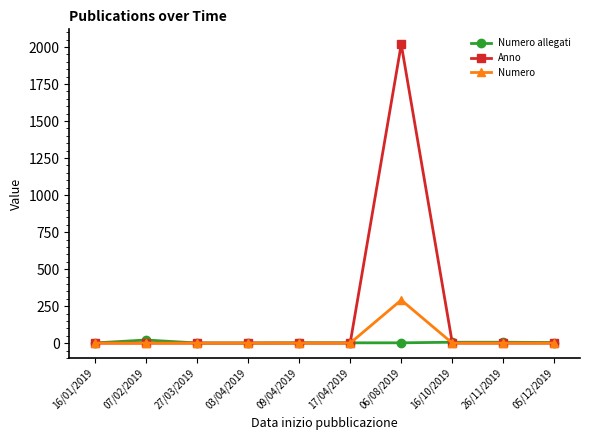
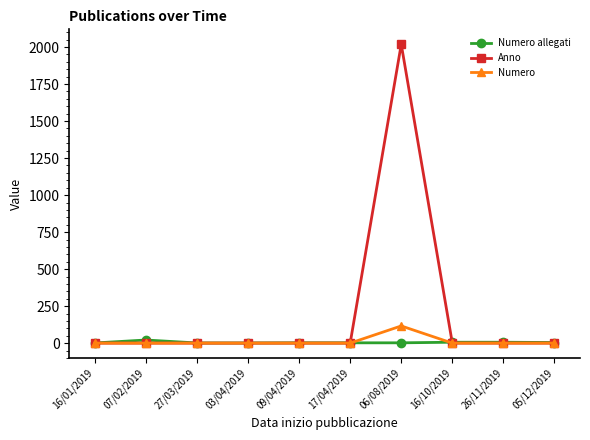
  {
    "Numero allegati": {
      "07/02/2019": 20,
      "06/08/2019": 0
    },
    "Anno": {
      "06/08/2019": 2020
    },
    "Numero": {
-     "06/08/2019": 290
+     "06/08/2019": 120
    }
  }
